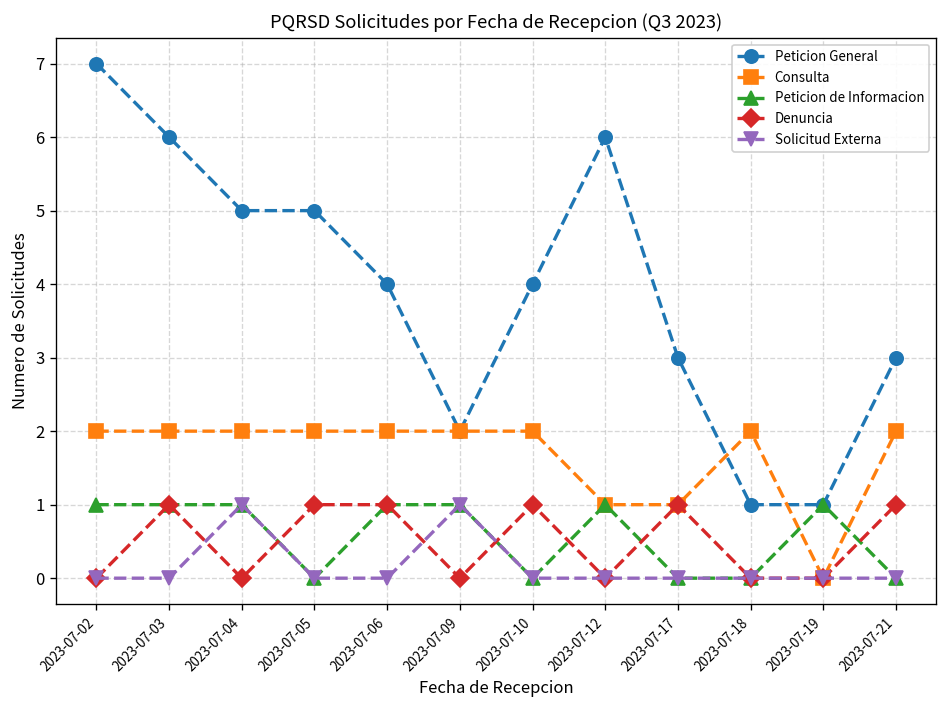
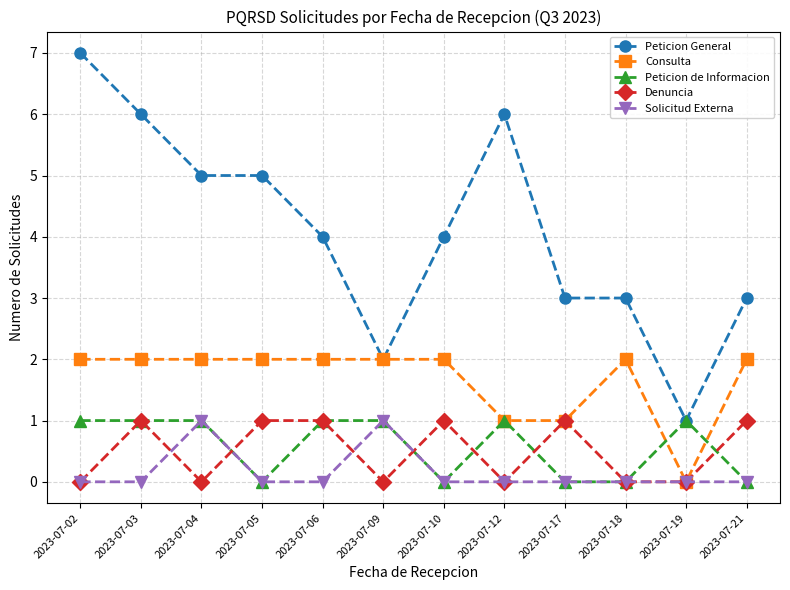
  {
    "Peticion General": {
      "2023-07-02": 7,
      "2023-07-03": 6,
      "2023-07-04": 5,
      "2023-07-05": 5,
      "2023-07-06": 4,
      "2023-07-10": 4,
      "2023-07-12": 6,
      "2023-07-17": 3,
-     "2023-07-18": 1,
+     "2023-07-18": 3,
      "2023-07-21": 3
    },
    "Consulta": {
      "2023-07-02": 2,
      "2023-07-03": 2,
      "2023-07-04": 2,
      "2023-07-05": 2,
      "2023-07-06": 2,
      "2023-07-10": 2,
      "2023-07-18": 2,
      "2023-07-21": 2
    },
    "Peticion de Informacion": {
      "2023-07-02": 1
    },
    "Denuncia": {
      "2023-07-04": 0,
      "2023-07-05": 1,
      "2023-07-09": 0,
      "2023-07-10": 1,
      "2023-07-21": 1
    },
    "Solicitud Externa": {
      "2023-07-03": 0,
      "2023-07-06": 0
    }
  }
